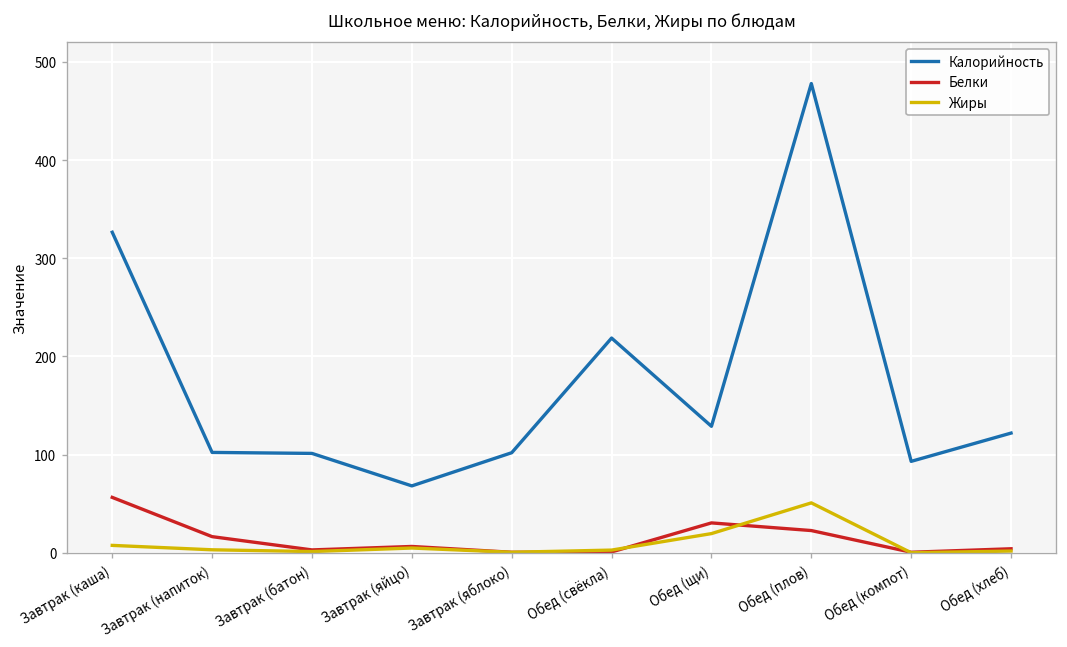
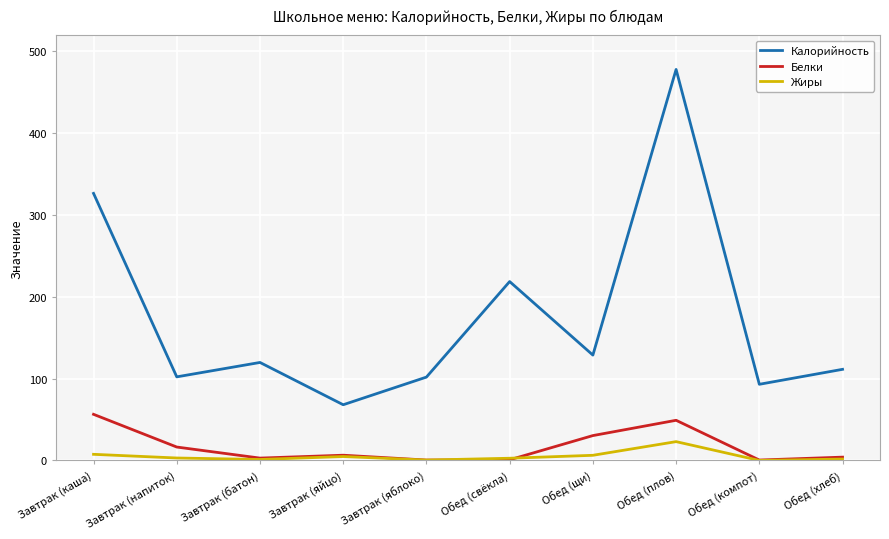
  {
    "Калорийность": {
      "Завтрак (каша)": 330,
      "Завтрак (напиток)": 100,
-     "Завтрак (батон)": 100,
+     "Завтрак (батон)": 120,
      "Завтрак (яйцо)": 70,
      "Завтрак (яблоко)": 100,
      "Обед (свёкла)": 220,
      "Обед (щи)": 130,
      "Обед (плов)": 480,
      "Обед (компот)": 90,
-     "Обед (хлеб)": 120
+     "Обед (хлеб)": 110
    },
    "Белки": {
      "Завтрак (каша)": 60,
      "Завтрак (напиток)": 20,
      "Обед (щи)": 30,
-     "Обед (плов)": 20
+     "Обед (плов)": 50
    },
    "Жиры": {
      "Завтрак (каша)": 10,
      "Завтрак (напиток)": 0,
-     "Обед (щи)": 20,
-     "Обед (плов)": 50
+     "Обед (щи)": 10,
+     "Обед (плов)": 20
    }
  }
